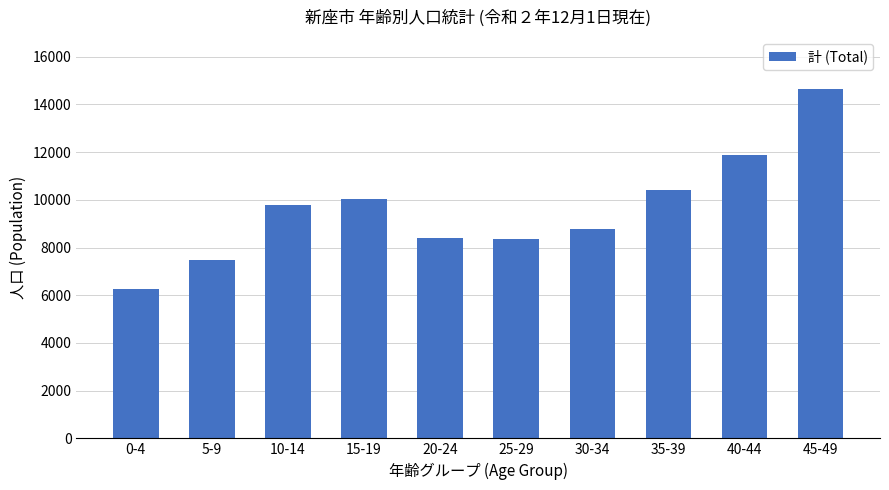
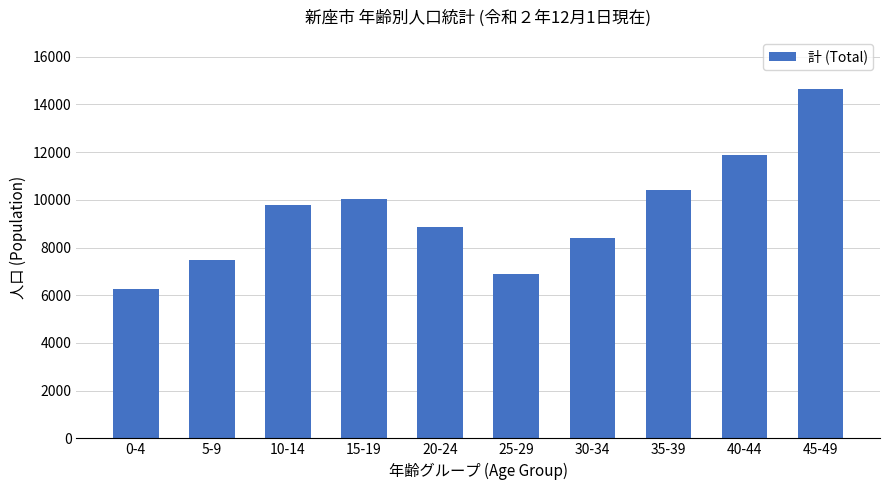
  {
    "0-4": 6200,
    "5-9": 7500,
    "10-14": 9800,
    "15-19": 10000,
-   "20-24": 8400,
-   "25-29": 8400,
-   "30-34": 8800,
+   "20-24": 8900,
+   "25-29": 6900,
+   "30-34": 8400,
    "35-39": 10400,
    "40-44": 11900,
    "45-49": 14600
  }
